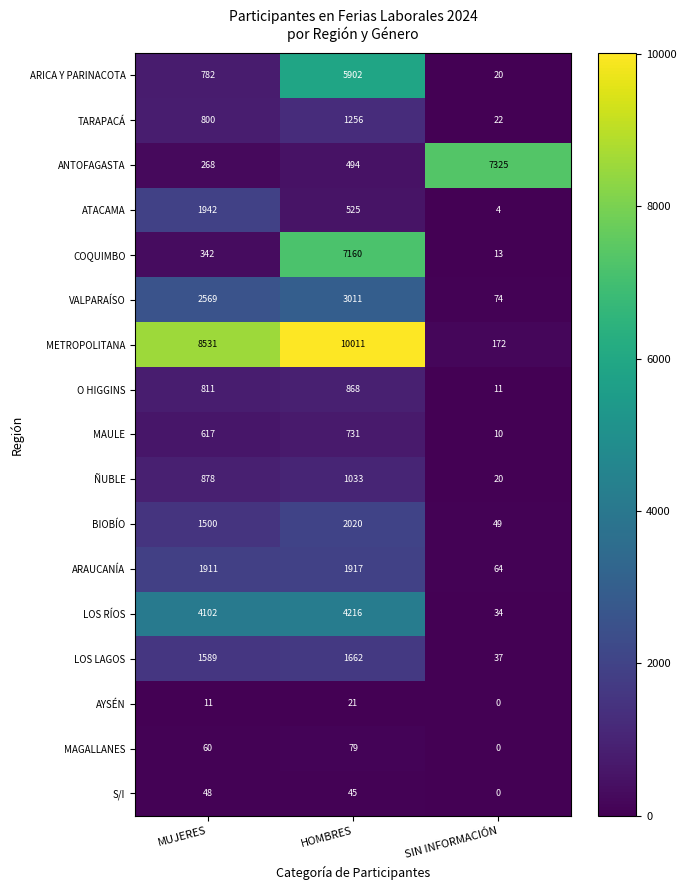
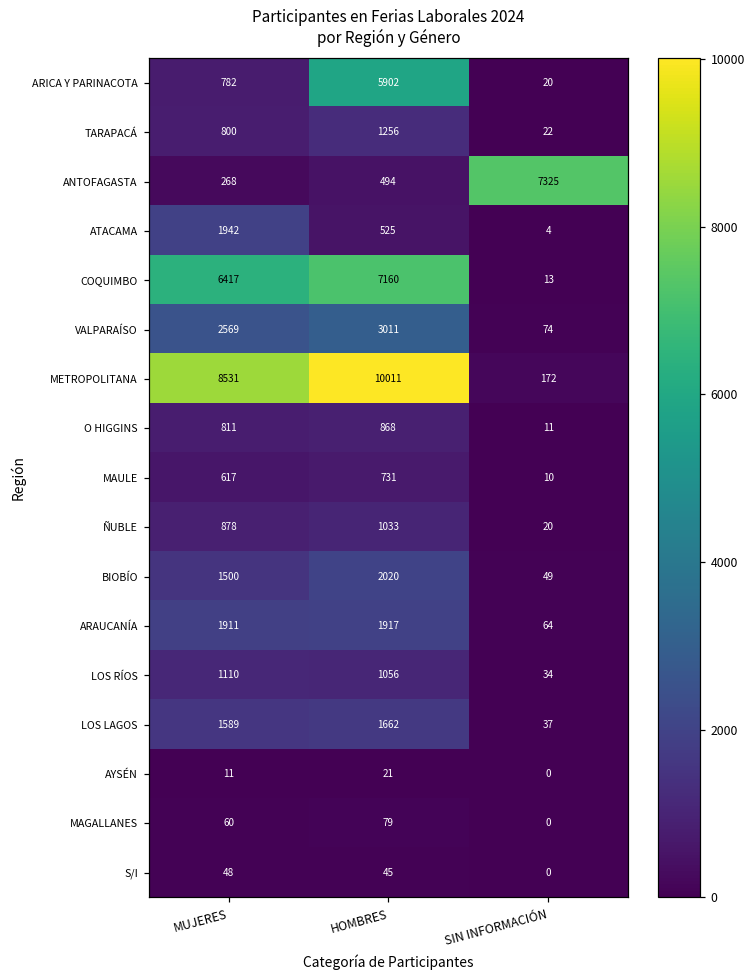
  {
    "ARICA Y PARINACOTA": {
      "MUJERES": 782,
      "HOMBRES": 5902,
      "SIN INFORMACIÓN": 20
    },
    "TARAPACÁ": {
      "MUJERES": 800,
      "HOMBRES": 1256,
      "SIN INFORMACIÓN": 22
    },
    "ANTOFAGASTA": {
      "MUJERES": 268,
      "HOMBRES": 494,
      "SIN INFORMACIÓN": 7325
    },
    "ATACAMA": {
      "MUJERES": 1942,
      "HOMBRES": 525,
      "SIN INFORMACIÓN": 4
    },
    "COQUIMBO": {
-     "MUJERES": 342,
+     "MUJERES": 6417,
      "HOMBRES": 7160,
      "SIN INFORMACIÓN": 13
    },
    "VALPARAÍSO": {
      "MUJERES": 2569,
      "HOMBRES": 3011,
      "SIN INFORMACIÓN": 74
    },
    "METROPOLITANA": {
      "MUJERES": 8531,
      "HOMBRES": 10011,
      "SIN INFORMACIÓN": 172
    },
    "O HIGGINS": {
      "MUJERES": 811,
      "HOMBRES": 868,
      "SIN INFORMACIÓN": 11
    },
    "MAULE": {
      "MUJERES": 617,
      "HOMBRES": 731,
      "SIN INFORMACIÓN": 10
    },
    "ÑUBLE": {
      "MUJERES": 878,
      "HOMBRES": 1033,
      "SIN INFORMACIÓN": 20
    },
    "BIOBÍO": {
      "MUJERES": 1500,
      "HOMBRES": 2020,
      "SIN INFORMACIÓN": 49
    },
    "ARAUCANÍA": {
      "MUJERES": 1911,
      "HOMBRES": 1917,
      "SIN INFORMACIÓN": 64
    },
    "LOS RÍOS": {
-     "MUJERES": 4102,
-     "HOMBRES": 4216,
+     "MUJERES": 1110,
+     "HOMBRES": 1056,
      "SIN INFORMACIÓN": 34
    },
    "LOS LAGOS": {
      "MUJERES": 1589,
      "HOMBRES": 1662,
      "SIN INFORMACIÓN": 37
    },
    "AYSÉN": {
      "MUJERES": 11,
      "HOMBRES": 21,
      "SIN INFORMACIÓN": 0
    },
    "MAGALLANES": {
      "MUJERES": 60,
      "HOMBRES": 79,
      "SIN INFORMACIÓN": 0
    },
    "S/I": {
      "MUJERES": 48,
      "HOMBRES": 45,
      "SIN INFORMACIÓN": 0
    }
  }
